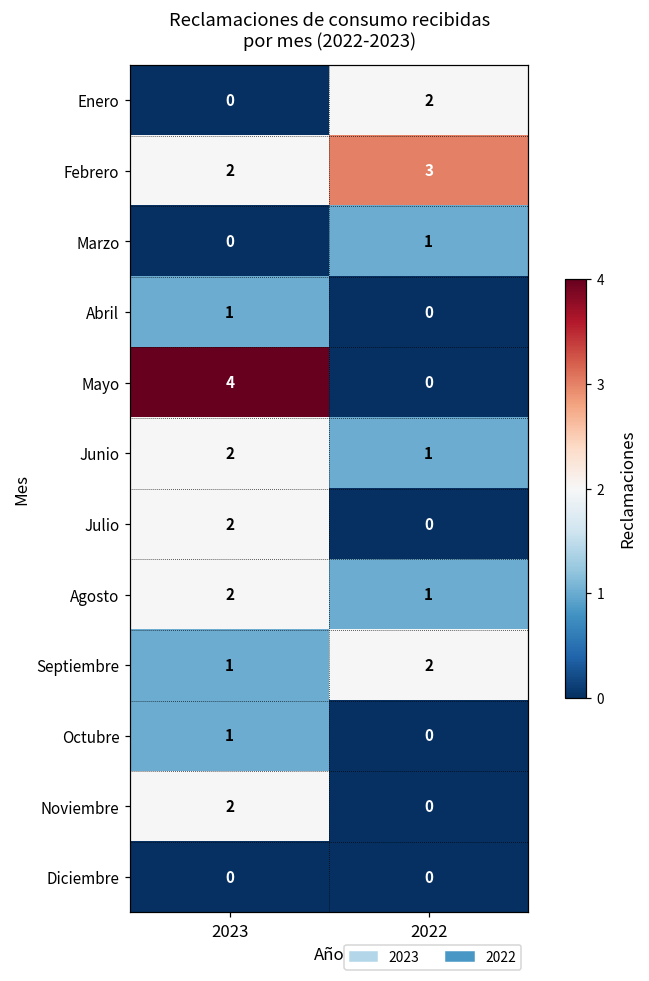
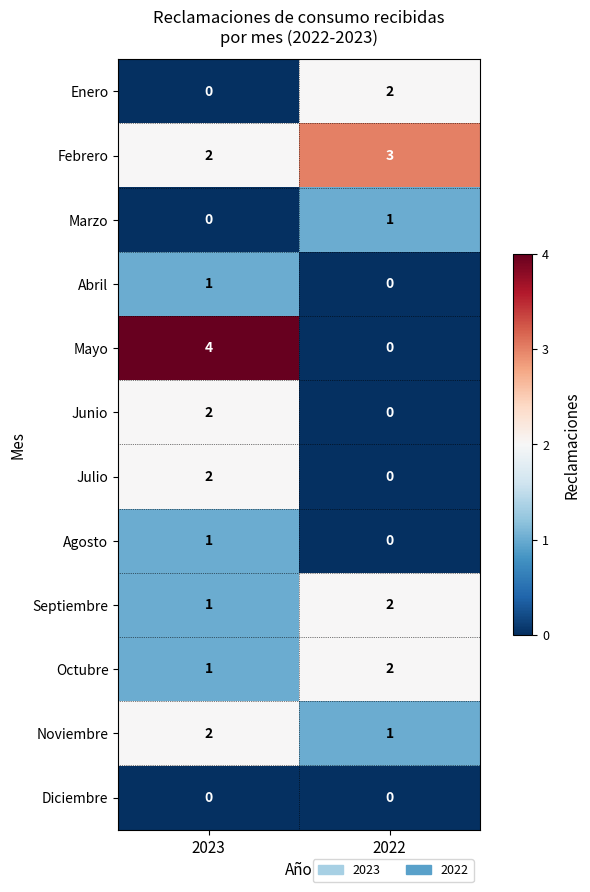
  {
    "Enero": {
      "2023": 0,
      "2022": 2
    },
    "Febrero": {
      "2023": 2,
      "2022": 3
    },
    "Marzo": {
      "2023": 0,
      "2022": 1
    },
    "Abril": {
      "2023": 1,
      "2022": 0
    },
    "Mayo": {
      "2023": 4,
      "2022": 0
    },
    "Junio": {
      "2023": 2,
-     "2022": 1
+     "2022": 0
    },
    "Julio": {
      "2023": 2,
      "2022": 0
    },
    "Agosto": {
-     "2023": 2,
-     "2022": 1
+     "2023": 1,
+     "2022": 0
    },
    "Septiembre": {
      "2023": 1,
      "2022": 2
    },
    "Octubre": {
      "2023": 1,
-     "2022": 0
+     "2022": 2
    },
    "Noviembre": {
      "2023": 2,
-     "2022": 0
+     "2022": 1
    },
    "Diciembre": {
      "2023": 0,
      "2022": 0
    }
  }
